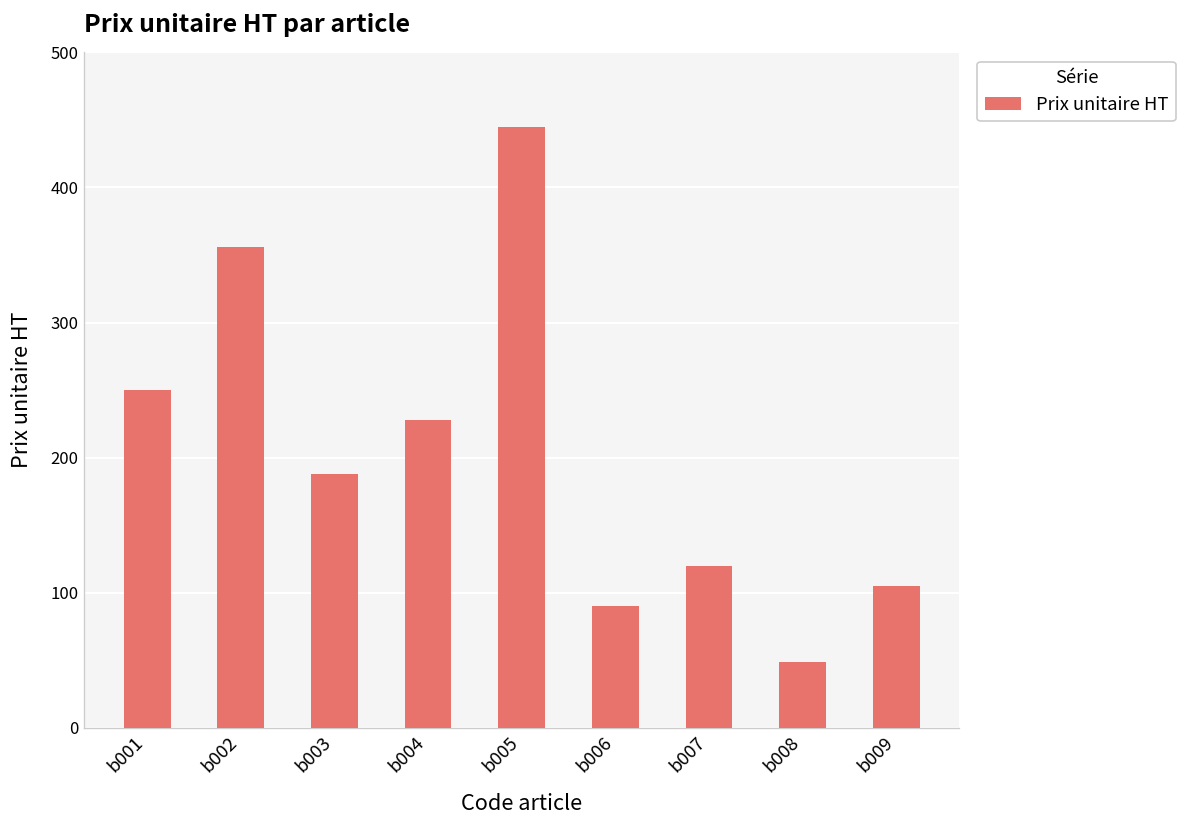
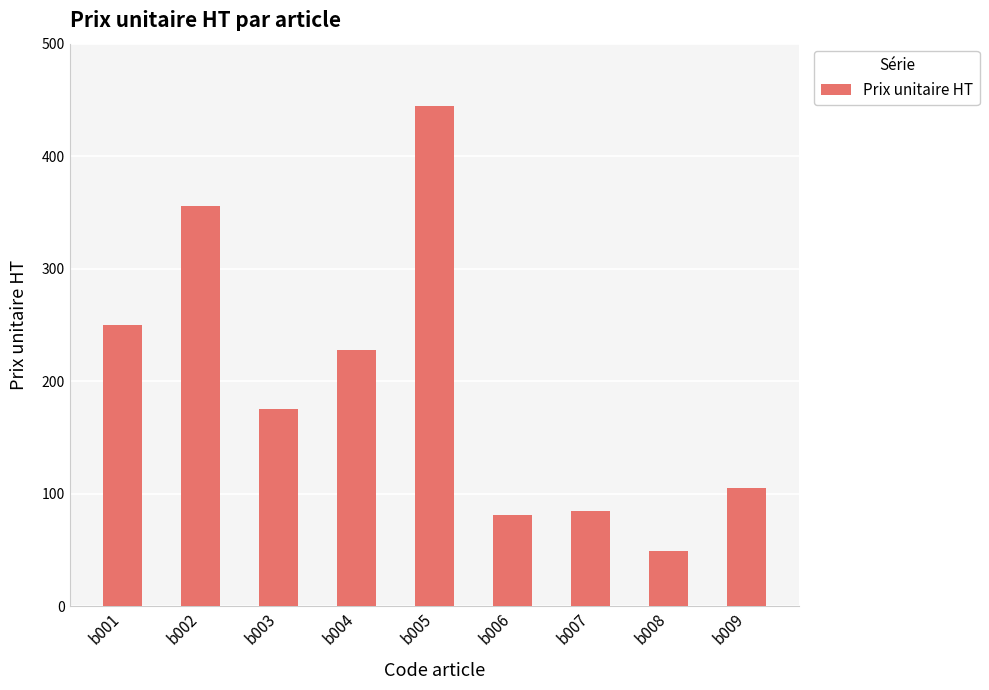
  {
    "b001": 250,
    "b002": 356,
-   "b003": 188,
+   "b003": 175,
    "b004": 228,
    "b005": 445,
-   "b006": 90,
-   "b007": 120,
+   "b006": 81,
+   "b007": 85,
    "b008": 49,
    "b009": 105
  }
